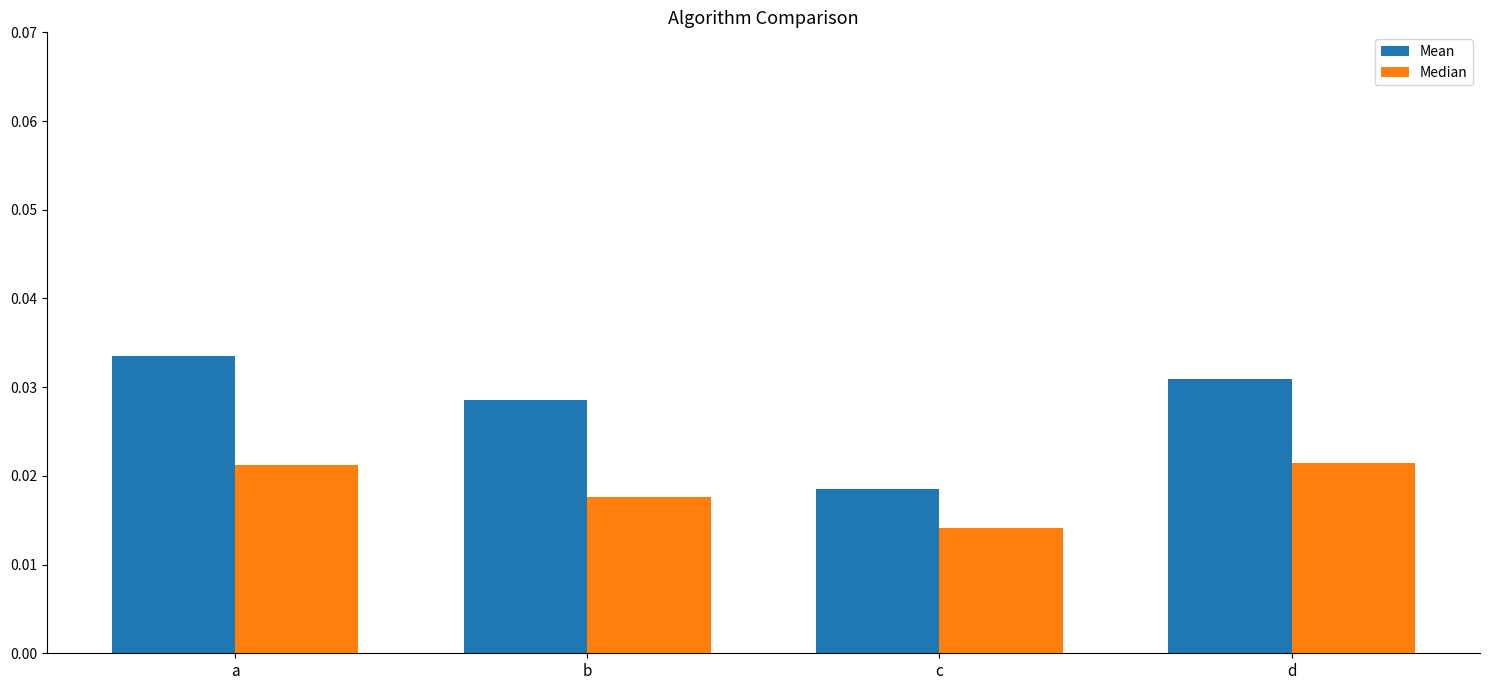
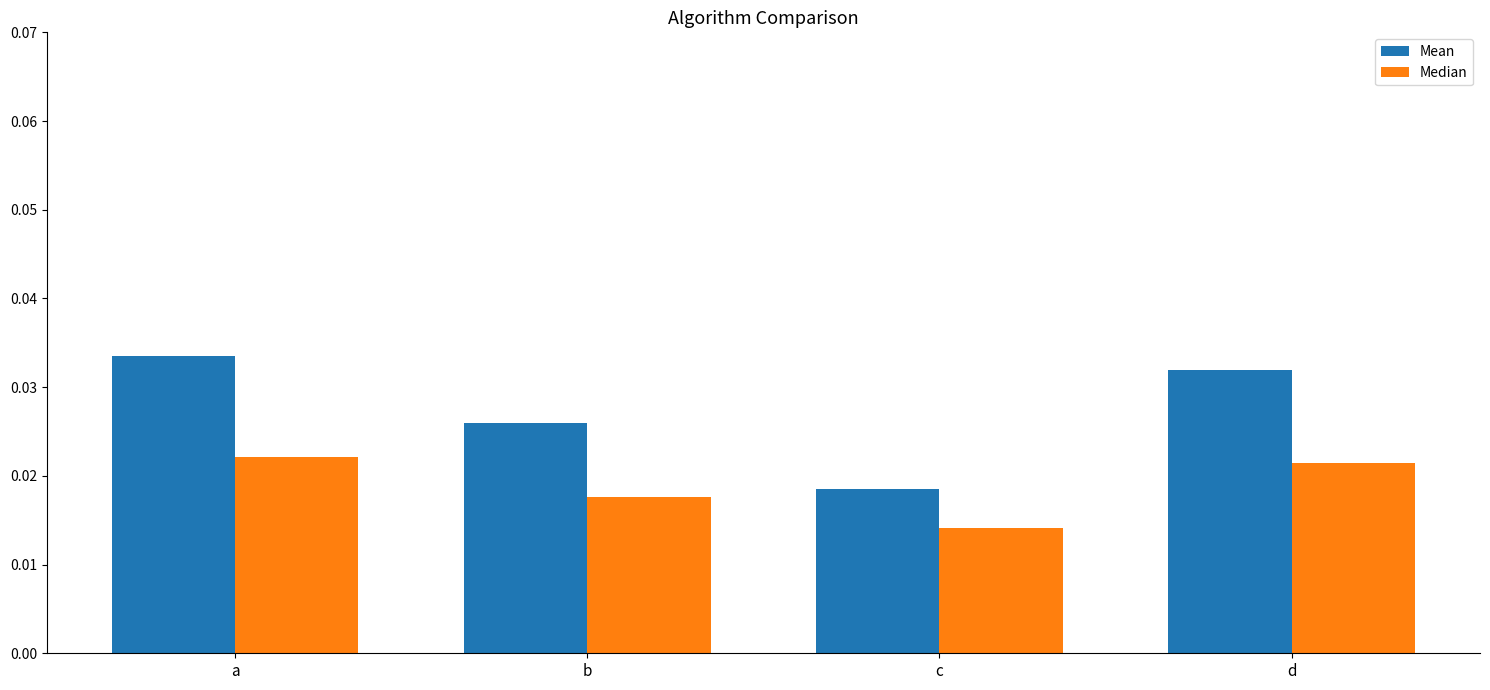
  {
    "Mean": {
      "a": 0.034,
-     "b": 0.029,
+     "b": 0.026,
      "c": 0.019,
-     "d": 0.031
+     "d": 0.032
    },
    "Median": {
-     "a": 0.021,
+     "a": 0.022,
      "b": 0.018,
      "c": 0.014,
      "d": 0.021
    }
  }
